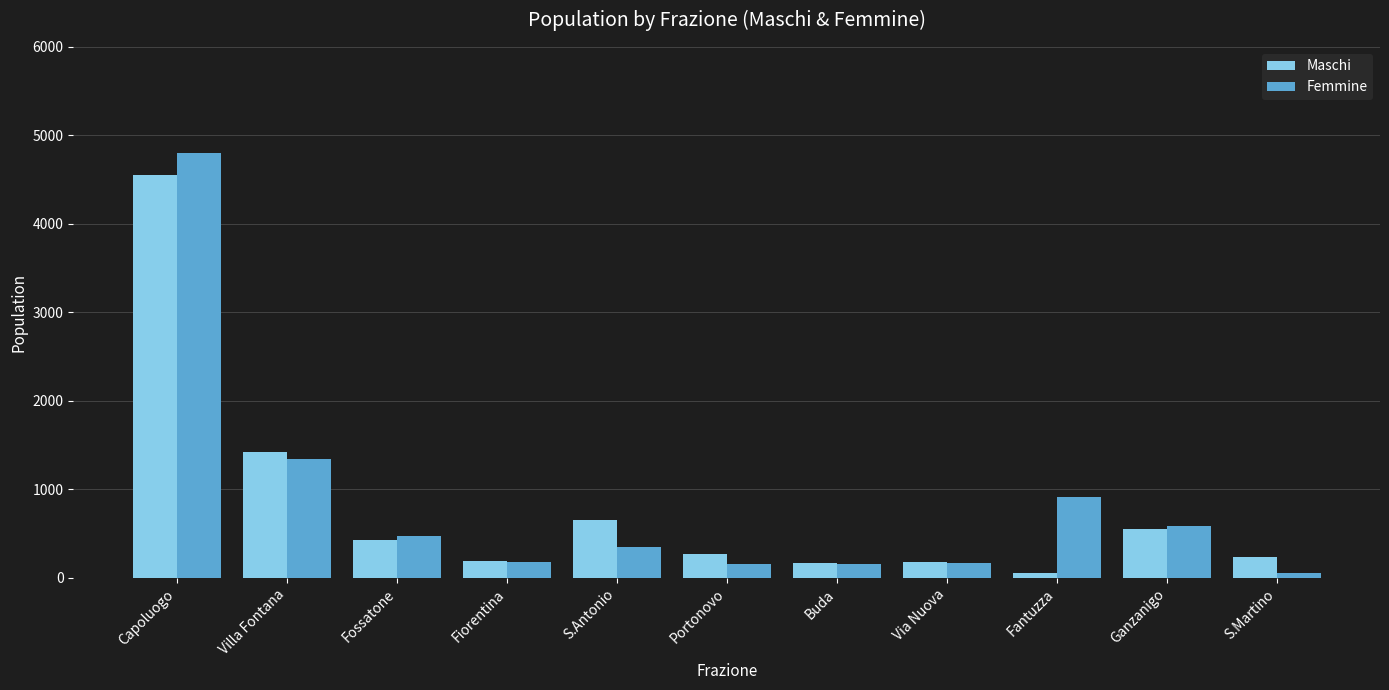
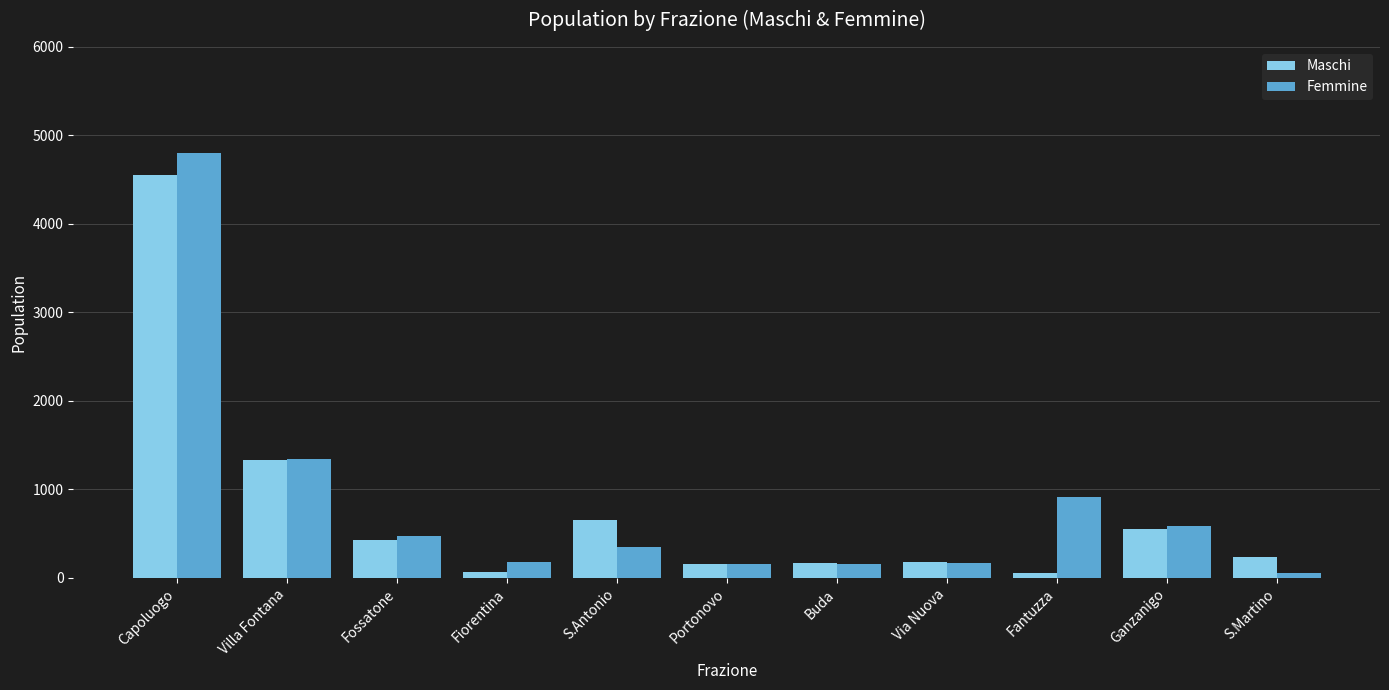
  {
    "Maschi": {
      "Capoluogo": 4600,
-     "Villa Fontana": 1400,
+     "Villa Fontana": 1300,
      "Fossatone": 400,
-     "Fiorentina": 200,
+     "Fiorentina": 100,
      "S.Antonio": 700,
-     "Portonovo": 300,
+     "Portonovo": 200,
      "Buda": 200,
      "Via Nuova": 200,
      "Fantuzza": 100,
      "Ganzanigo": 600,
      "S.Martino": 200
    },
    "Femmine": {
      "Capoluogo": 4800,
      "Villa Fontana": 1300,
      "Fossatone": 500,
      "Fiorentina": 200,
      "S.Antonio": 400,
      "Portonovo": 200,
      "Buda": 200,
      "Via Nuova": 200,
      "Fantuzza": 900,
      "Ganzanigo": 600,
      "S.Martino": 100
    }
  }
